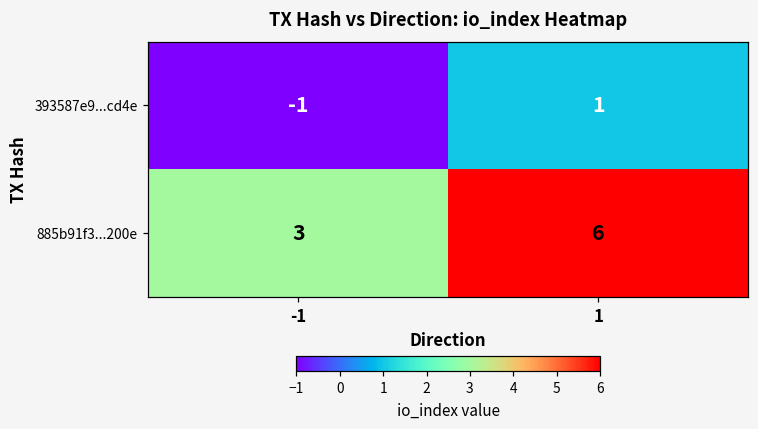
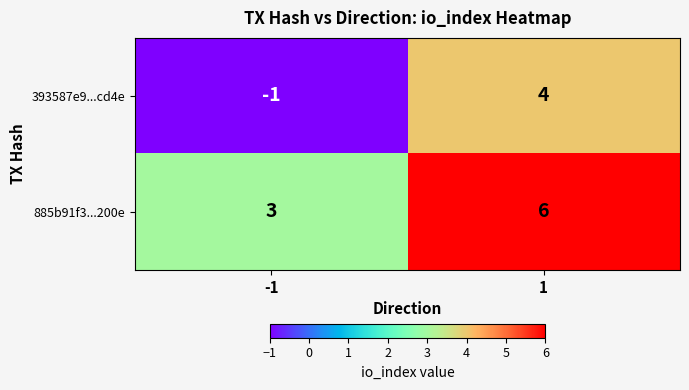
  {
    "393587e9...cd4e": {
      "-1": -1,
-     "1": 1
+     "1": 4
    },
    "885b91f3...200e": {
      "-1": 3,
      "1": 6
    }
  }
